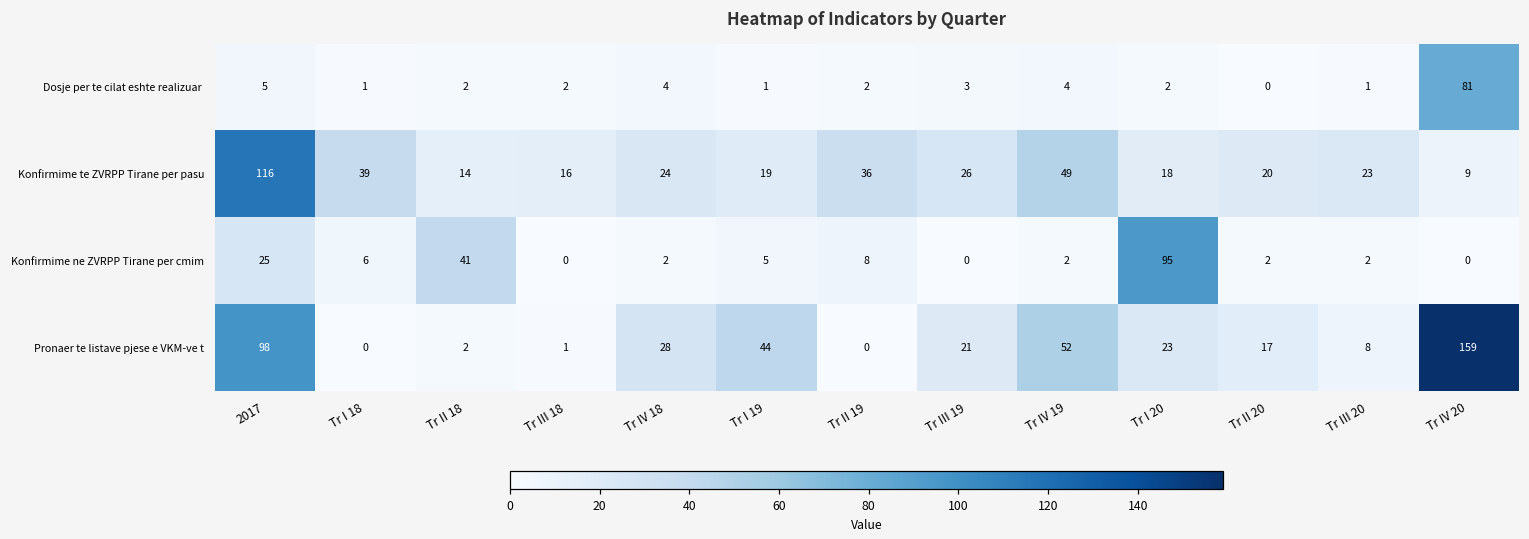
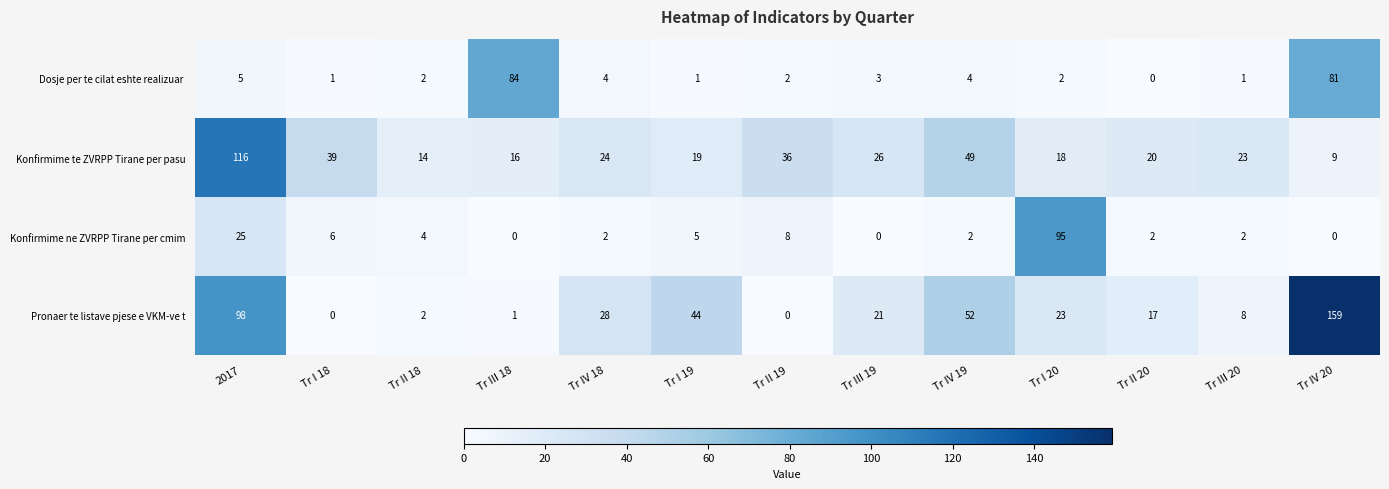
  {
    "Dosje per te cilat eshte realizuar": {
      "2017": 5,
      "Tr I 18": 1,
      "Tr II 18": 2,
-     "Tr III 18": 2,
+     "Tr III 18": 84,
      "Tr IV 18": 4,
      "Tr I 19": 1,
      "Tr II 19": 2,
      "Tr III 19": 3,
      "Tr IV 19": 4,
      "Tr I 20": 2,
      "Tr II 20": 0,
      "Tr III 20": 1,
      "Tr IV 20": 81
    },
    "Konfirmime te ZVRPP Tirane per pasu": {
      "2017": 116,
      "Tr I 18": 39,
      "Tr II 18": 14,
      "Tr III 18": 16,
      "Tr IV 18": 24,
      "Tr I 19": 19,
      "Tr II 19": 36,
      "Tr III 19": 26,
      "Tr IV 19": 49,
      "Tr I 20": 18,
      "Tr II 20": 20,
      "Tr III 20": 23,
      "Tr IV 20": 9
    },
    "Konfirmime ne ZVRPP Tirane per cmim": {
      "2017": 25,
      "Tr I 18": 6,
-     "Tr II 18": 41,
+     "Tr II 18": 4,
      "Tr III 18": 0,
      "Tr IV 18": 2,
      "Tr I 19": 5,
      "Tr II 19": 8,
      "Tr III 19": 0,
      "Tr IV 19": 2,
      "Tr I 20": 95,
      "Tr II 20": 2,
      "Tr III 20": 2,
      "Tr IV 20": 0
    },
    "Pronaer te listave pjese e VKM-ve t": {
      "2017": 98,
      "Tr I 18": 0,
      "Tr II 18": 2,
      "Tr III 18": 1,
      "Tr IV 18": 28,
      "Tr I 19": 44,
      "Tr II 19": 0,
      "Tr III 19": 21,
      "Tr IV 19": 52,
      "Tr I 20": 23,
      "Tr II 20": 17,
      "Tr III 20": 8,
      "Tr IV 20": 159
    }
  }
